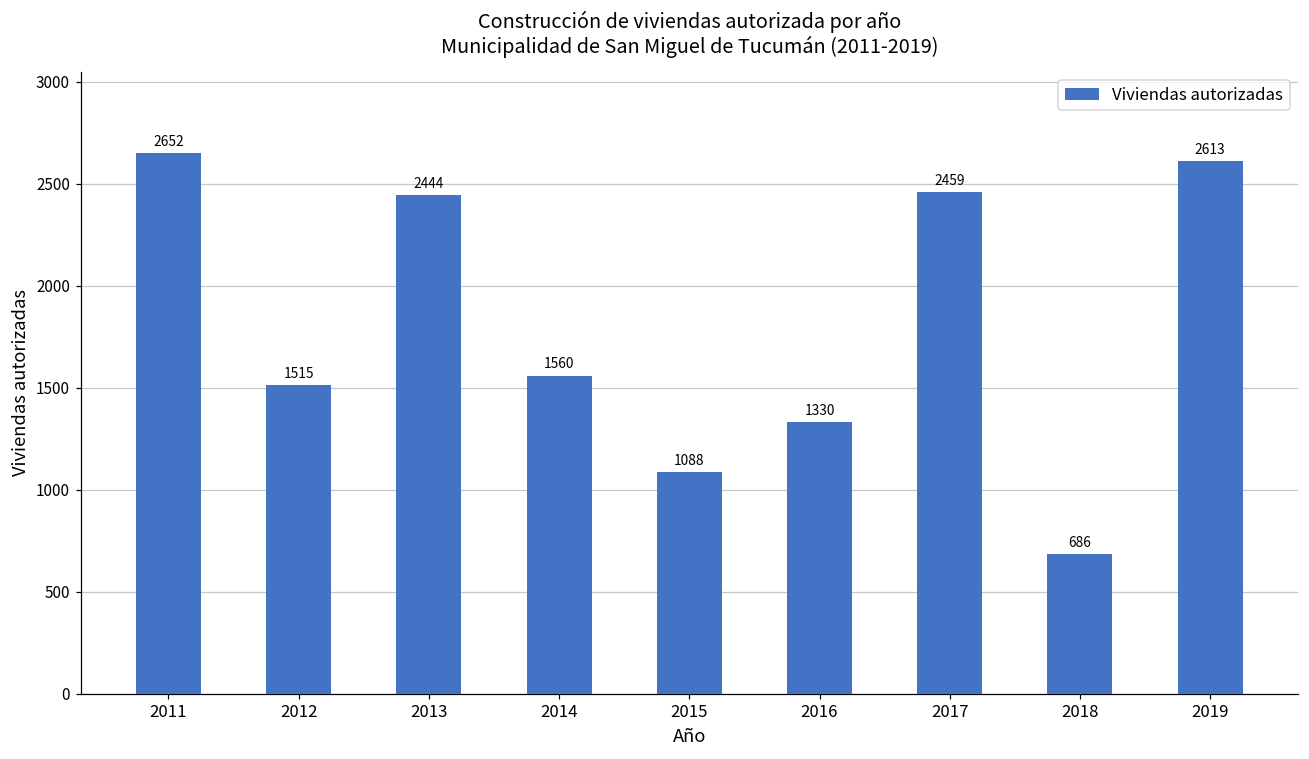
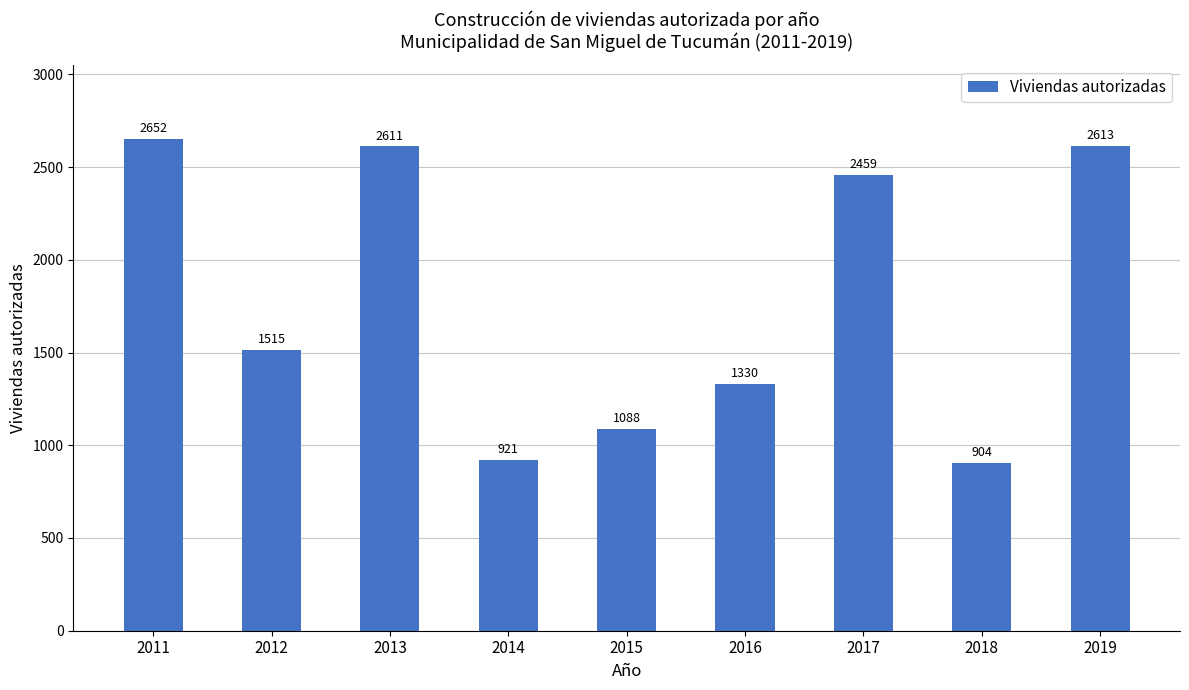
  {
    "2011": 2652,
    "2012": 1515,
-   "2013": 2444,
-   "2014": 1560,
+   "2013": 2611,
+   "2014": 921,
    "2015": 1088,
    "2016": 1330,
    "2017": 2459,
-   "2018": 686,
+   "2018": 904,
    "2019": 2613
  }
